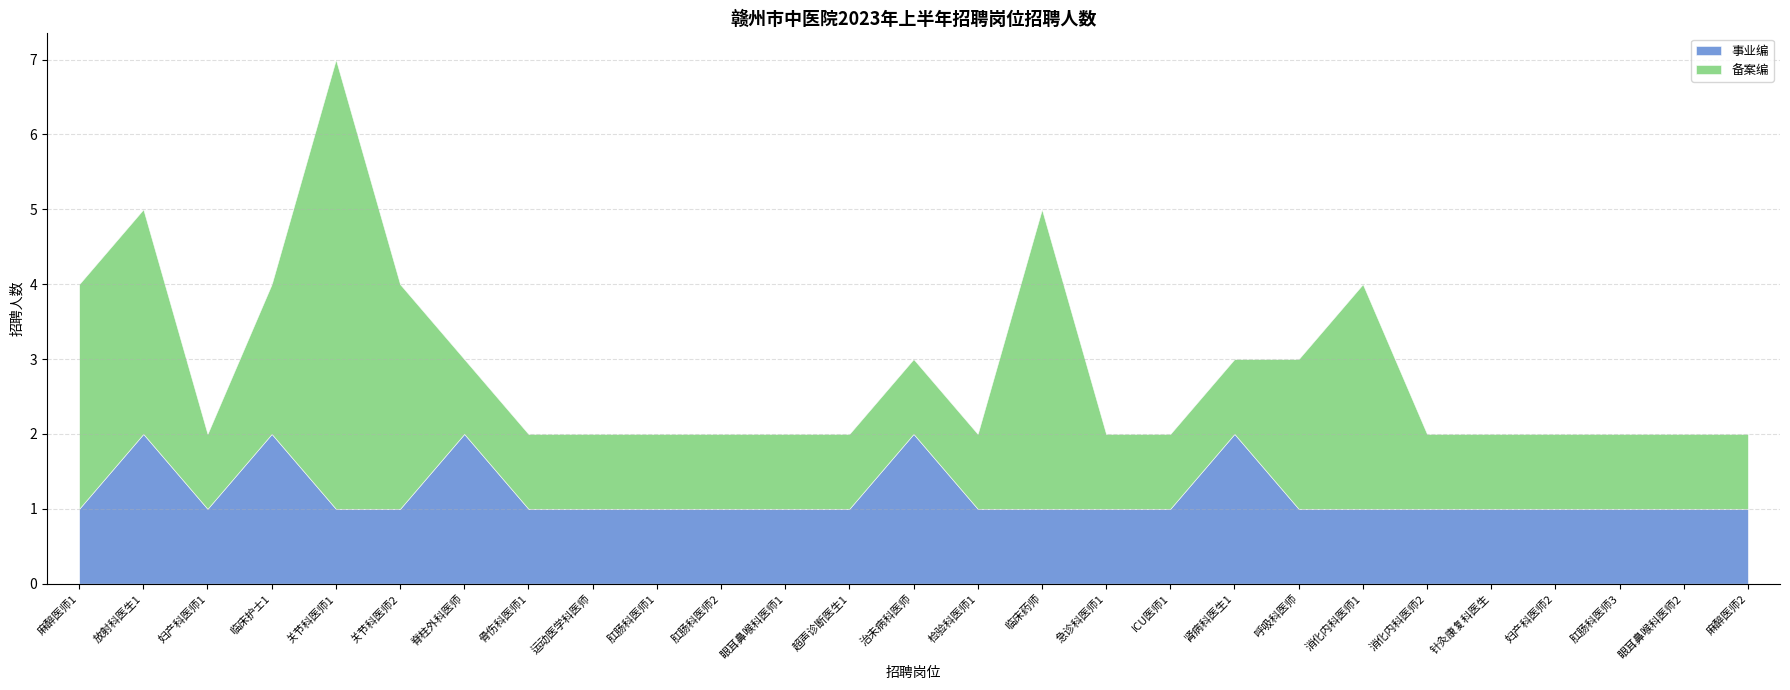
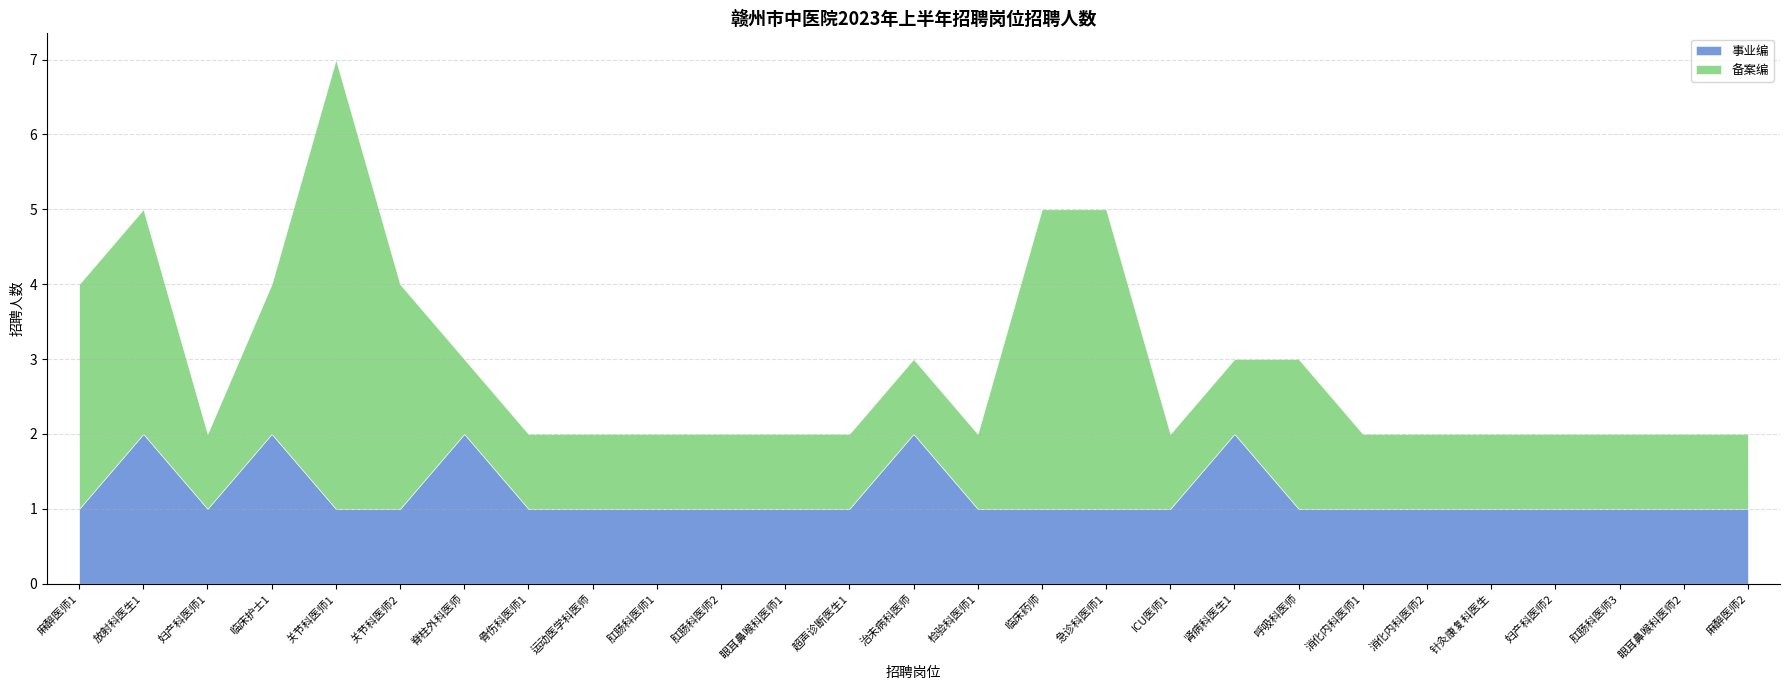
  {
    "事业编": {
      "麻醉医师1": 1,
      "放射科医生1": 2,
      "妇产科医师1": 1,
      "临床护士1": 2,
      "关节科医师1": 1,
      "关节科医师2": 1,
      "脊柱外科医师": 2,
      "骨伤科医师1": 1,
      "运动医学科医师": 1,
      "肛肠科医师1": 1,
      "肛肠科医师2": 1,
      "眼耳鼻喉科医师1": 1,
      "超声诊断医生1": 1,
      "治未病科医师": 2,
      "检验科医师1": 1,
      "临床药师": 1,
      "急诊科医师1": 1,
      "ICU医师1": 1,
      "肾病科医生1": 2,
      "呼吸科医师": 1,
      "消化内科医师1": 1,
      "消化内科医师2": 1,
      "针灸康复科医生": 1,
      "妇产科医师2": 1,
      "肛肠科医师3": 1,
      "眼耳鼻喉科医师2": 1,
      "麻醉医师2": 1
    },
    "备案编": {
      "麻醉医师1": 3,
      "放射科医生1": 3,
      "妇产科医师1": 1,
      "临床护士1": 2,
      "关节科医师1": 6,
      "关节科医师2": 3,
      "脊柱外科医师": 1,
      "骨伤科医师1": 1,
      "运动医学科医师": 1,
      "肛肠科医师1": 1,
      "肛肠科医师2": 1,
      "眼耳鼻喉科医师1": 1,
      "超声诊断医生1": 1,
      "治未病科医师": 1,
      "检验科医师1": 1,
      "临床药师": 4,
-     "急诊科医师1": 1,
+     "急诊科医师1": 4,
      "ICU医师1": 1,
      "肾病科医生1": 1,
      "呼吸科医师": 2,
-     "消化内科医师1": 3,
+     "消化内科医师1": 1,
      "消化内科医师2": 1,
      "针灸康复科医生": 1,
      "妇产科医师2": 1,
      "肛肠科医师3": 1,
      "眼耳鼻喉科医师2": 1,
      "麻醉医师2": 1
    }
  }
